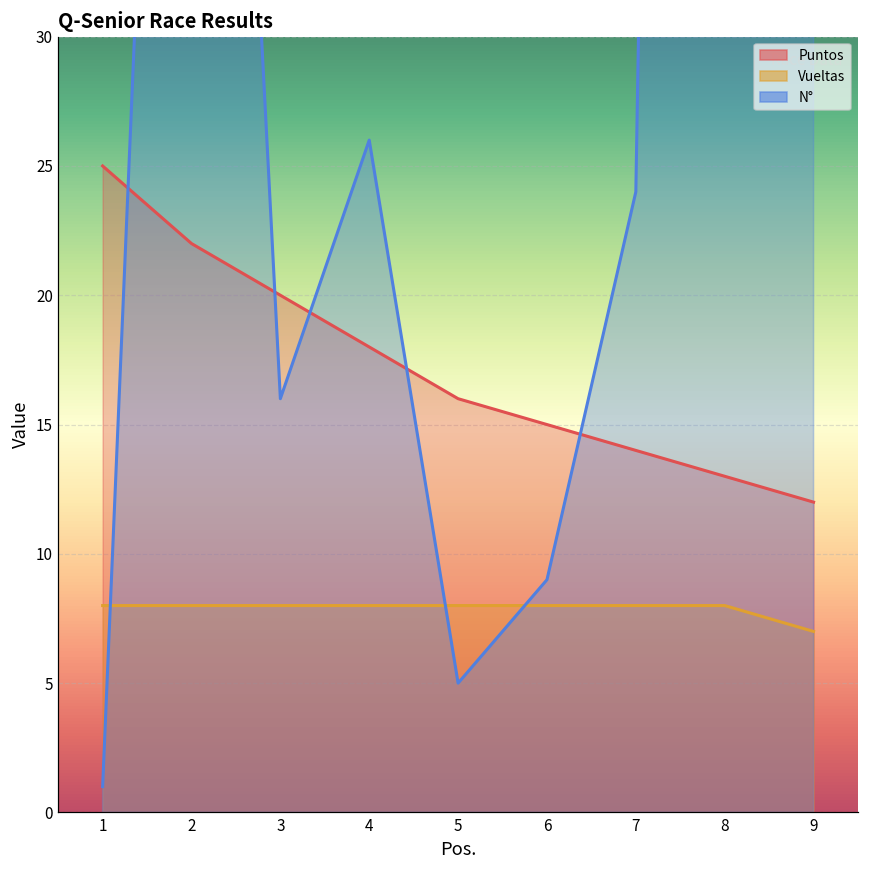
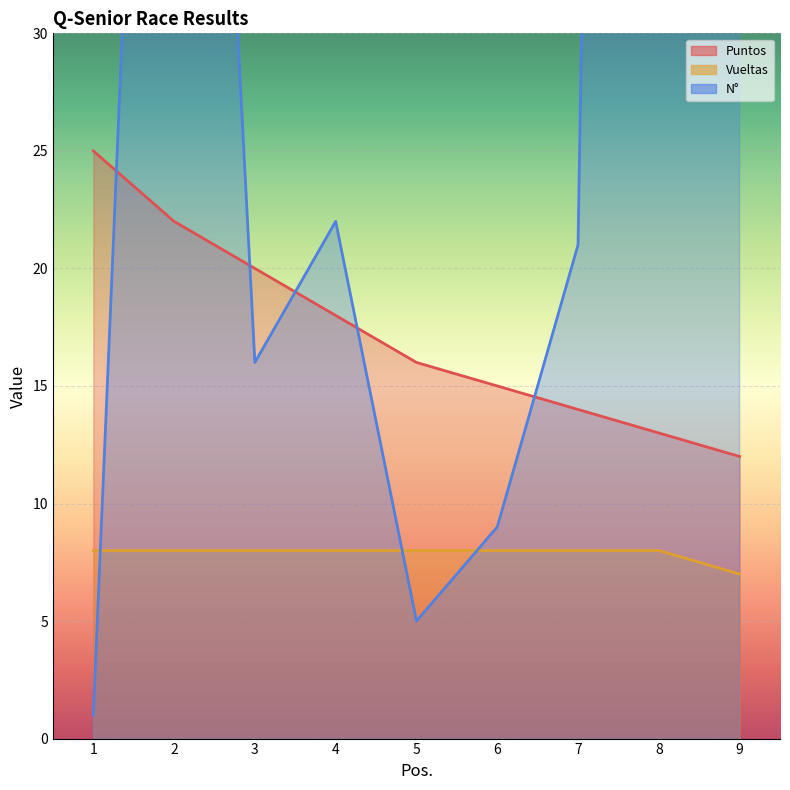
  {
    "N°": {
      "1": 1,
      "3": 16,
-     "4": 26,
+     "4": 22,
      "5": 5,
      "6": 9,
-     "7": 24
+     "7": 21
    }
  }
